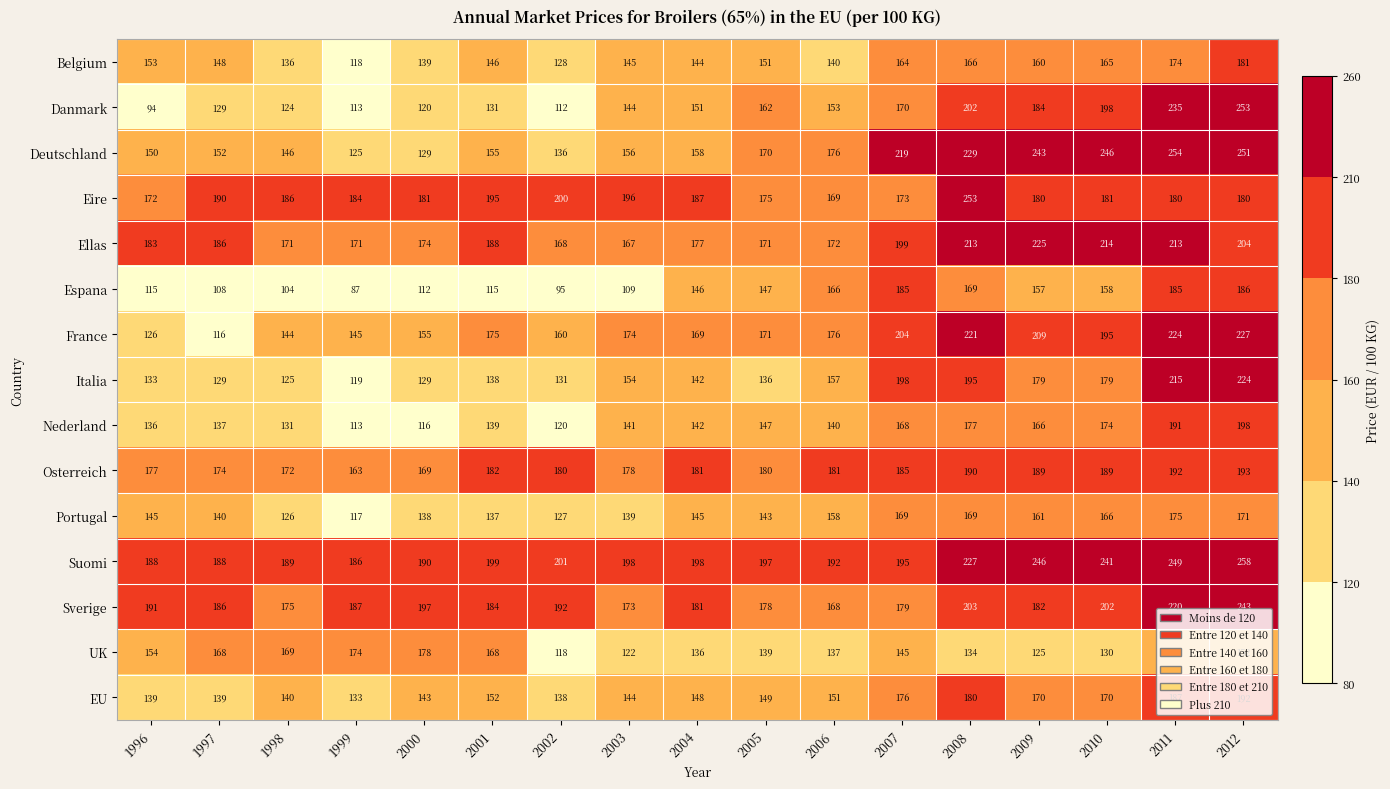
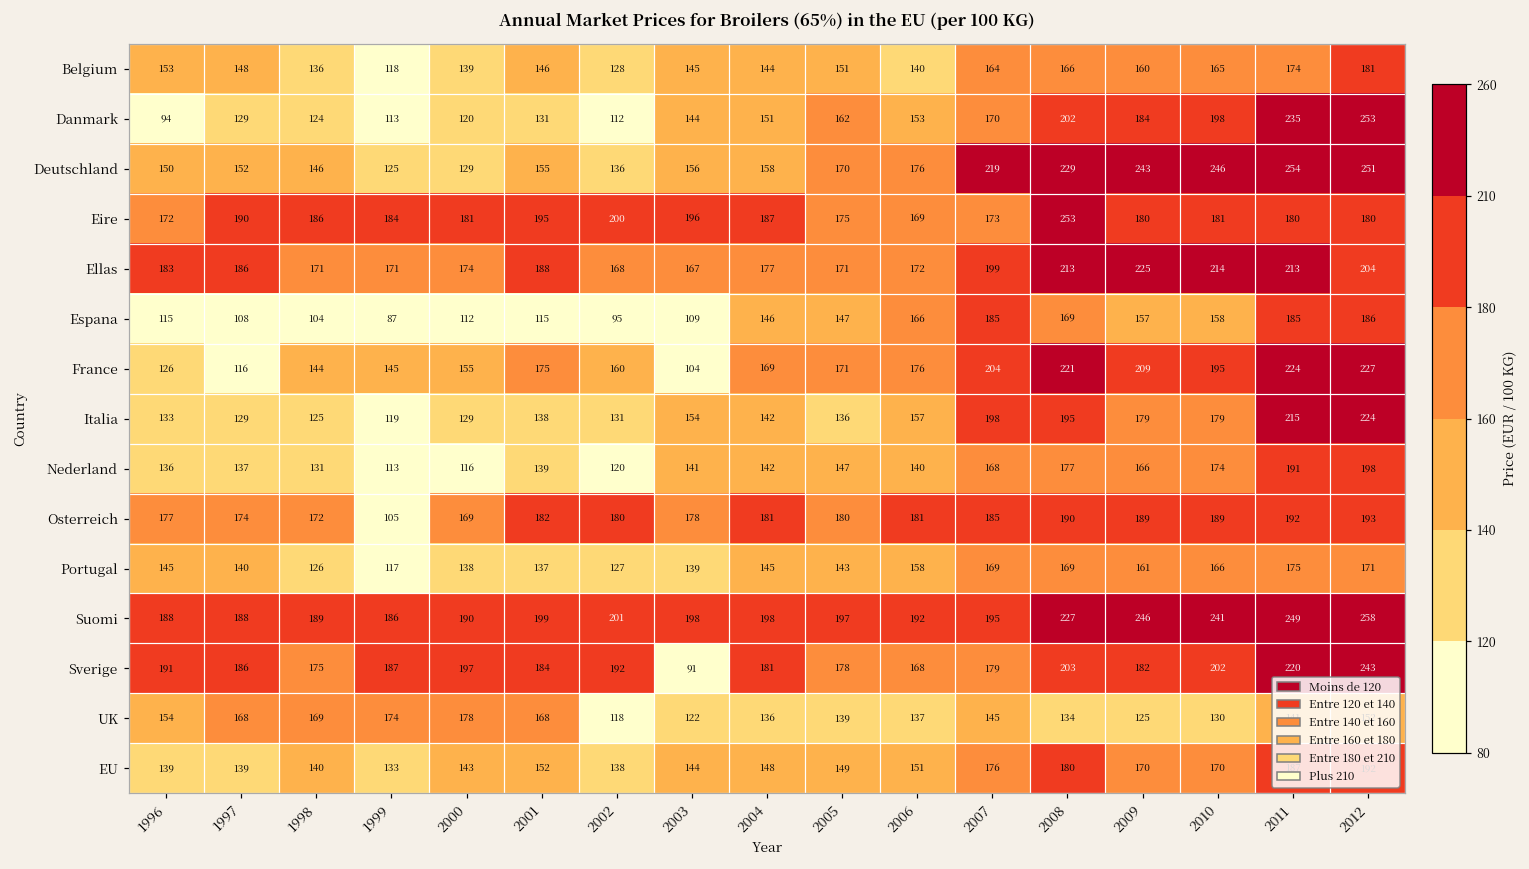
  {
    "France": {
      "1996": 126,
      "1997": 116,
      "1998": 144,
      "1999": 145,
      "2000": 155,
      "2001": 175,
      "2002": 160,
-     "2003": 174,
+     "2003": 104,
      "2004": 169,
      "2005": 171,
      "2006": 176,
      "2007": 204,
      "2008": 221,
      "2009": 209,
      "2010": 195,
      "2011": 224,
      "2012": 227
    },
    "Osterreich": {
      "1996": 177,
      "1997": 174,
      "1998": 172,
-     "1999": 163,
+     "1999": 105,
      "2000": 169,
      "2001": 182,
      "2002": 180,
      "2003": 178,
      "2004": 181,
      "2005": 180,
      "2006": 181,
      "2007": 185,
      "2008": 190,
      "2009": 189,
      "2010": 189,
      "2011": 192,
      "2012": 193
    },
    "Sverige": {
      "1996": 191,
      "1997": 186,
      "1998": 175,
      "1999": 187,
      "2000": 197,
      "2001": 184,
      "2002": 192,
-     "2003": 173,
+     "2003": 91,
      "2004": 181,
      "2005": 178,
      "2006": 168,
      "2007": 179,
      "2008": 203,
      "2009": 182,
      "2010": 202
    }
  }
